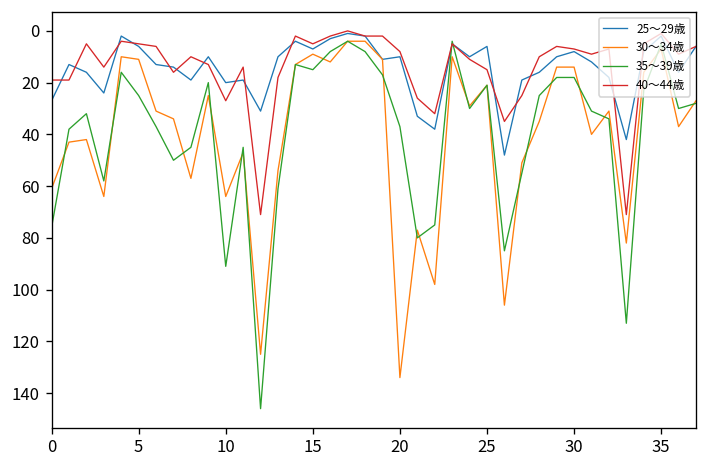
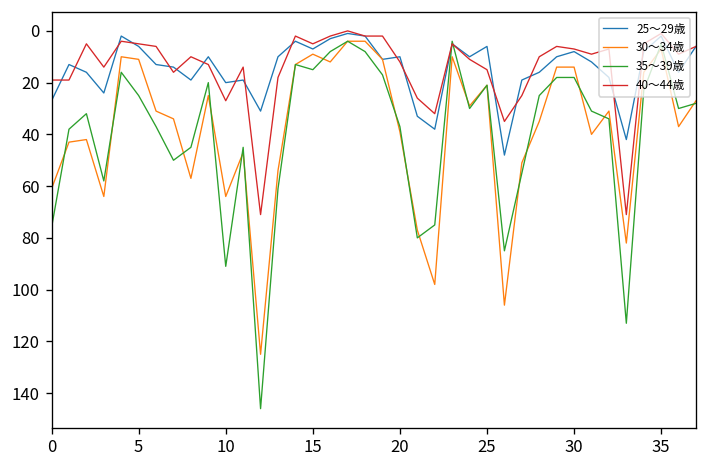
  {
    "25～29歳": {
      "0": 27,
      "10": 20,
      "15": 7,
      "20": 10,
      "25": 6
    },
    "30～34歳": {
      "0": 61,
      "5": 11,
      "10": 64,
      "15": 9,
-     "20": 134,
+     "20": 39,
      "30": 14
    },
    "35～39歳": {
      "0": 76,
      "5": 25,
      "10": 91,
      "15": 15,
      "20": 37,
      "30": 18
    },
    "40～44歳": {
      "0": 19,
      "10": 27,
      "15": 5,
-     "20": 8,
+     "20": 12,
      "25": 15
    }
  }
